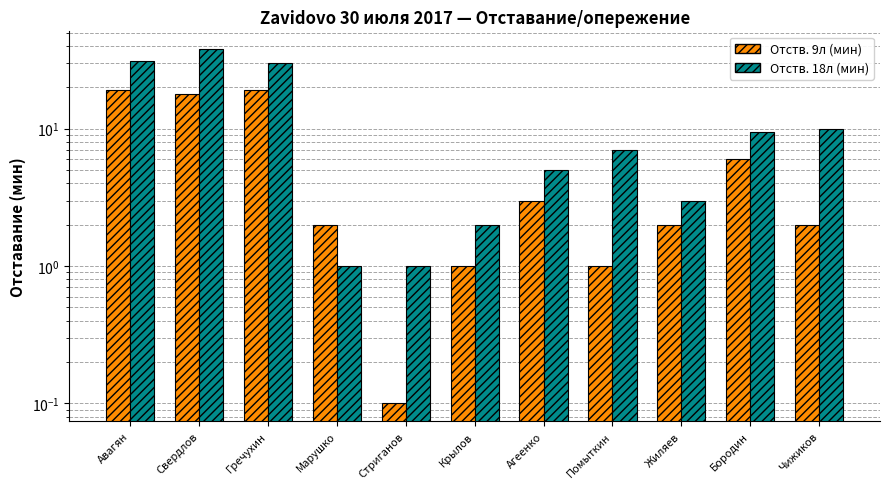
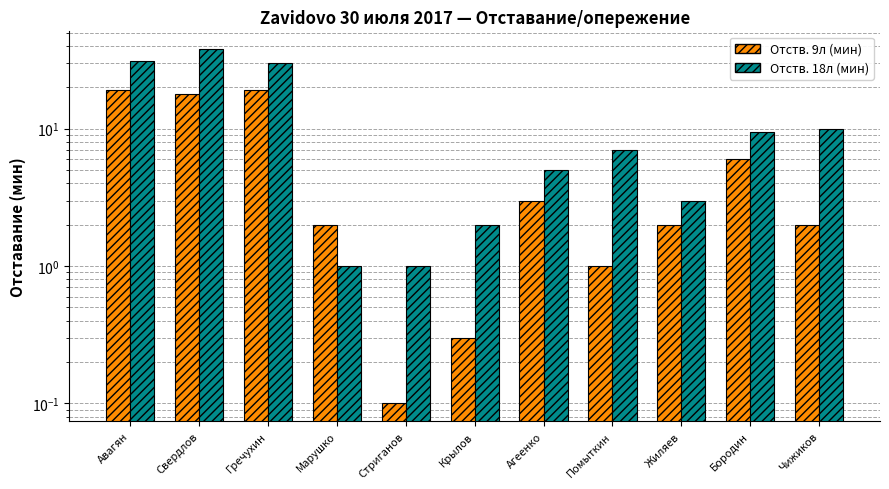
  {
    "Отств. 9л (мин)": {
      "Авагян": 19,
      "Свердлов": 18,
      "Гречухин": 19,
      "Марушко": 2.0,
      "Стриганов": 0.1,
-     "Крылов": 1.0,
+     "Крылов": 0.3,
      "Агеенко": 3.0,
      "Помыткин": 1.0,
      "Жиляев": 2.0,
      "Бородин": 6,
      "Чижиков": 2.0
    },
    "Отств. 18л (мин)": {
      "Авагян": 31,
      "Свердлов": 38,
      "Гречухин": 30,
      "Марушко": 1.0,
      "Стриганов": 1.0,
      "Крылов": 2.0,
      "Агеенко": 5.0,
      "Помыткин": 7,
      "Жиляев": 3.0,
      "Бородин": 10,
      "Чижиков": 10
    }
  }
